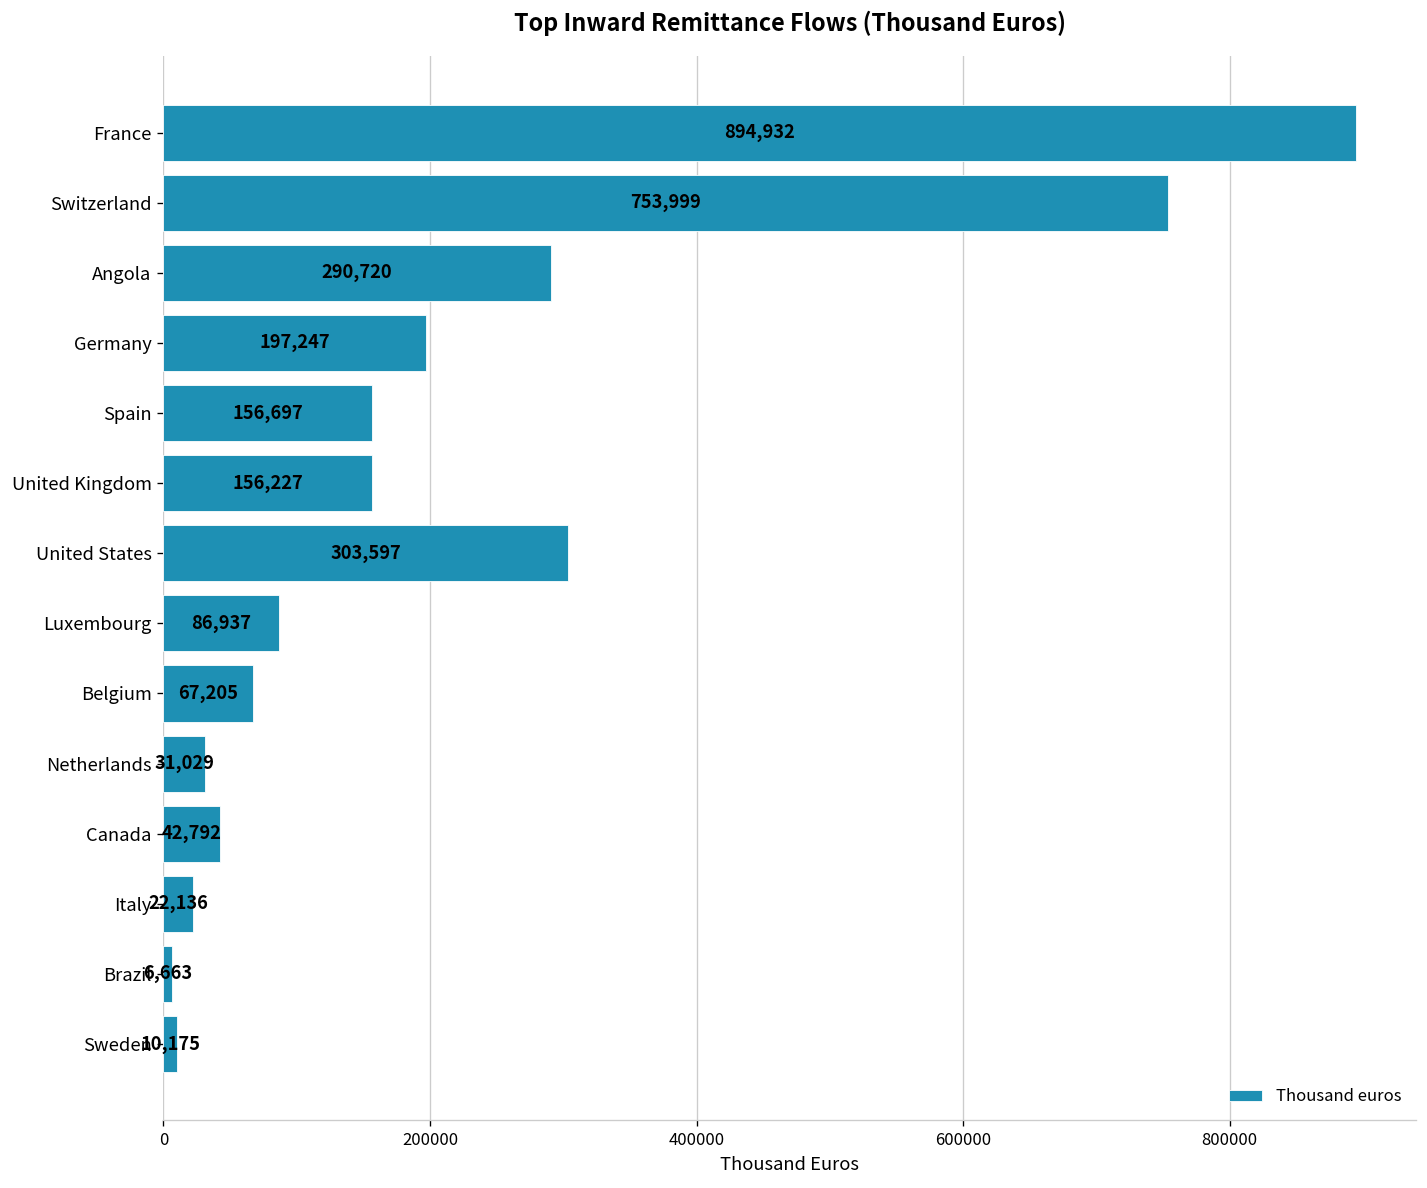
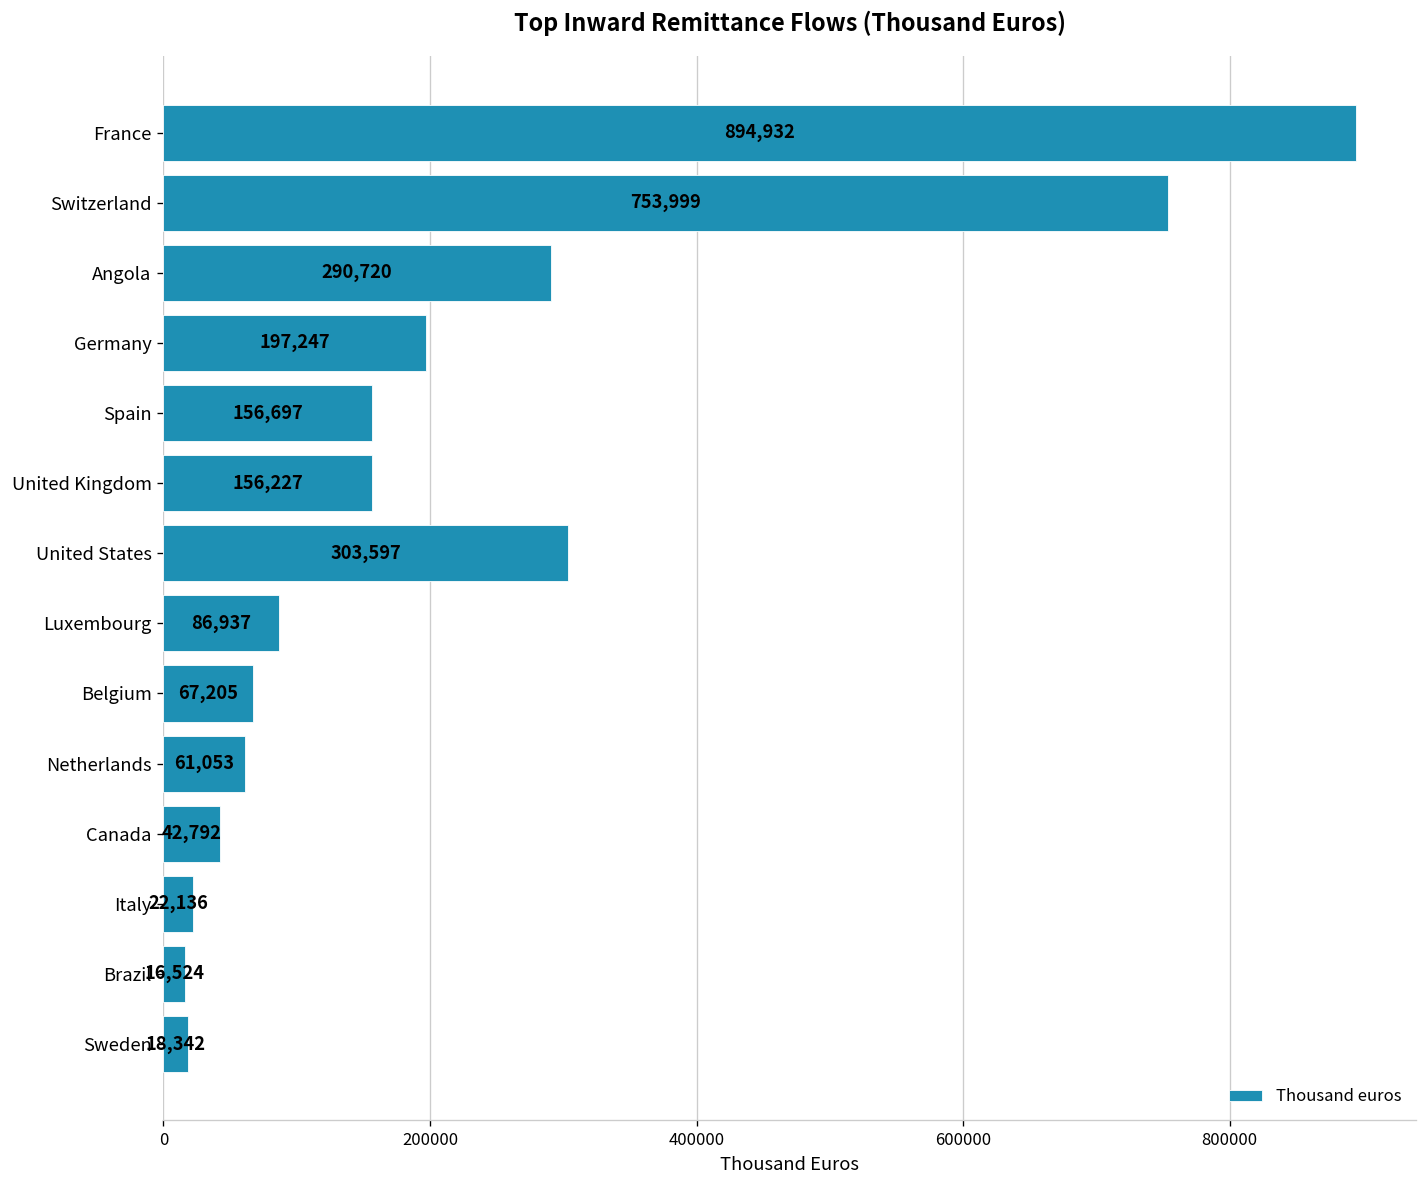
  {
    "France": "894,932",
    "Switzerland": "753,999",
    "Angola": "290,720",
    "Germany": "197,247",
    "Spain": "156,697",
    "United Kingdom": "156,227",
    "United States": "303,597",
    "Luxembourg": "86,937",
    "Belgium": "67,205",
-   "Netherlands": "31,029",
+   "Netherlands": "61,053",
    "Canada": "42,792",
    "Italy": "22,136",
-   "Brazil": "6,663",
-   "Sweden": "10,175"
+   "Brazil": "16,524",
+   "Sweden": "18,342"
  }
